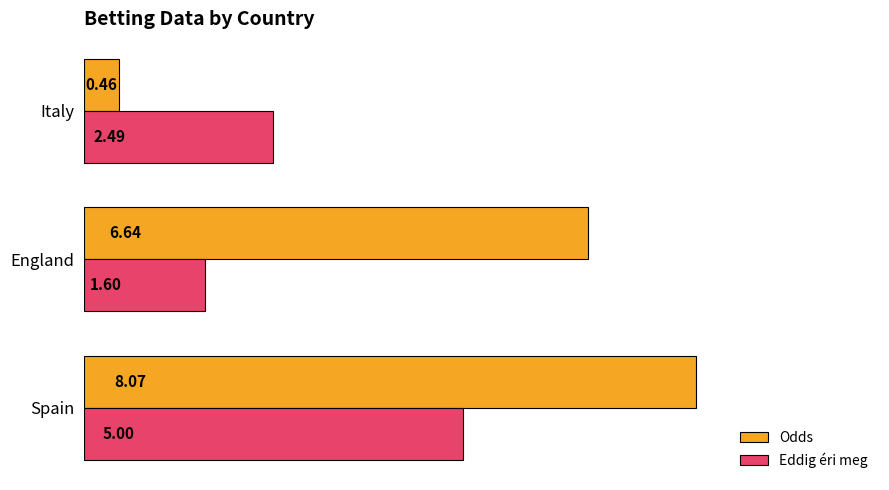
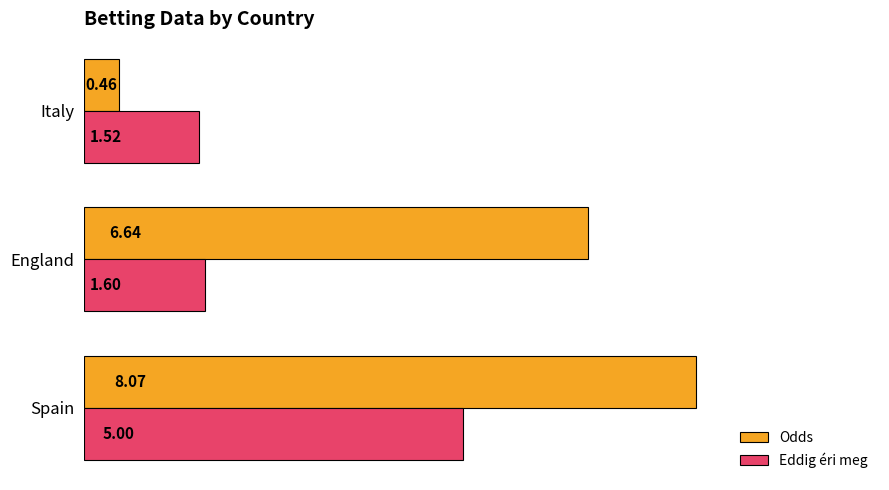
  {
    "Odds": {
      "Italy": 0.46,
      "England": 6.64,
      "Spain": 8.07
    },
    "Eddig éri meg": {
-     "Italy": 2.49,
+     "Italy": 1.52,
      "England": 1.60,
      "Spain": 5.00
    }
  }
